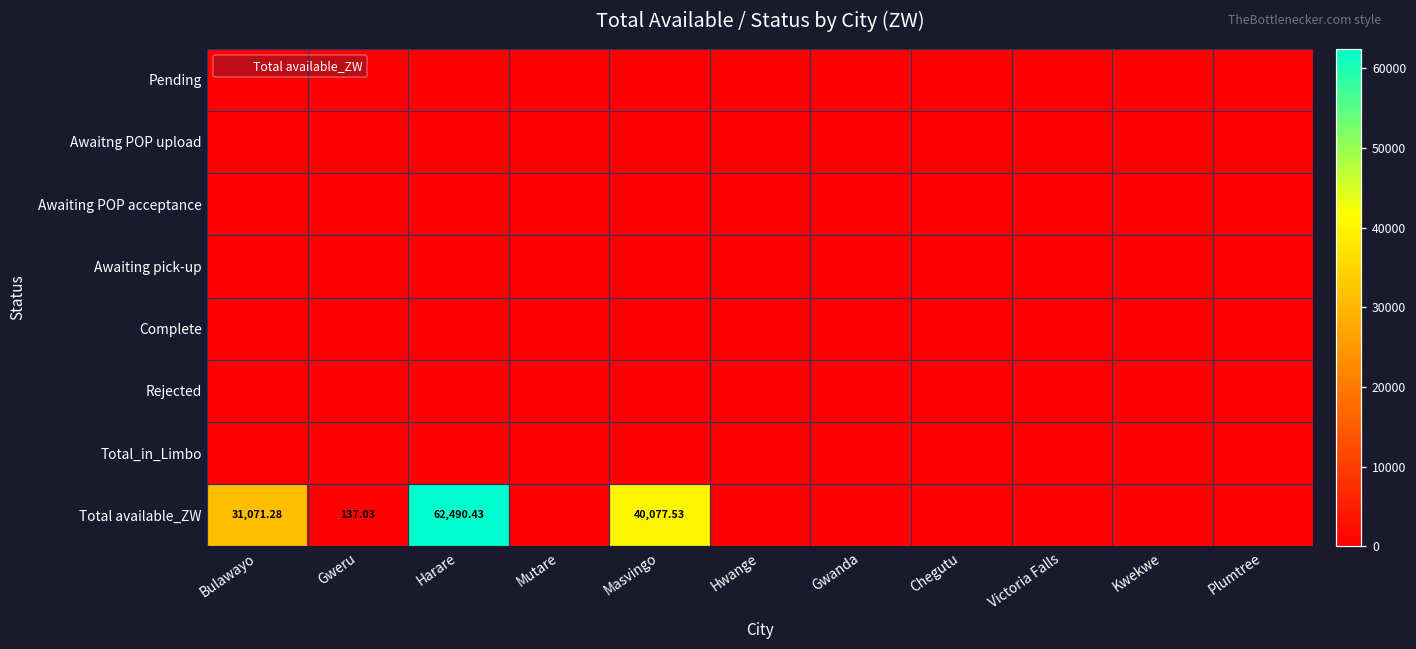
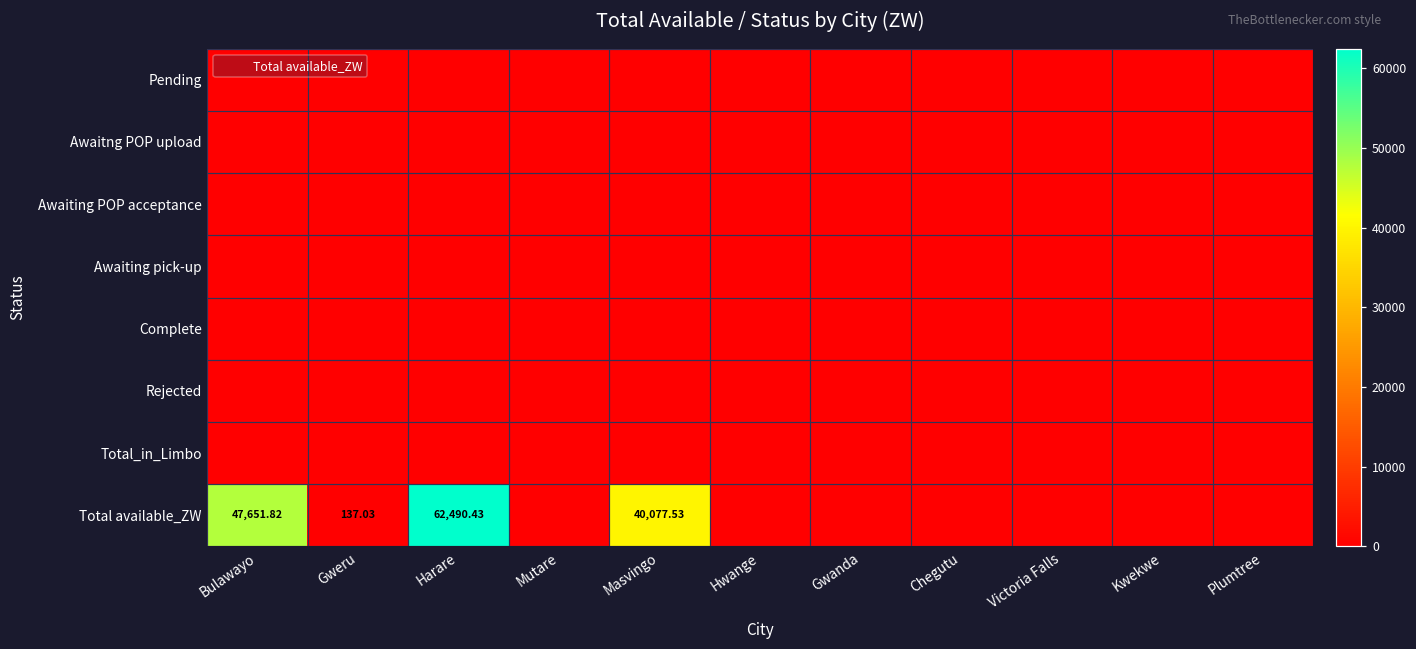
  {
    "Total available_ZW": {
-     "Bulawayo": "31,071.28",
+     "Bulawayo": "47,651.82",
      "Gweru": "137.03",
      "Harare": "62,490.43",
      "Masvingo": "40,077.53"
    }
  }
